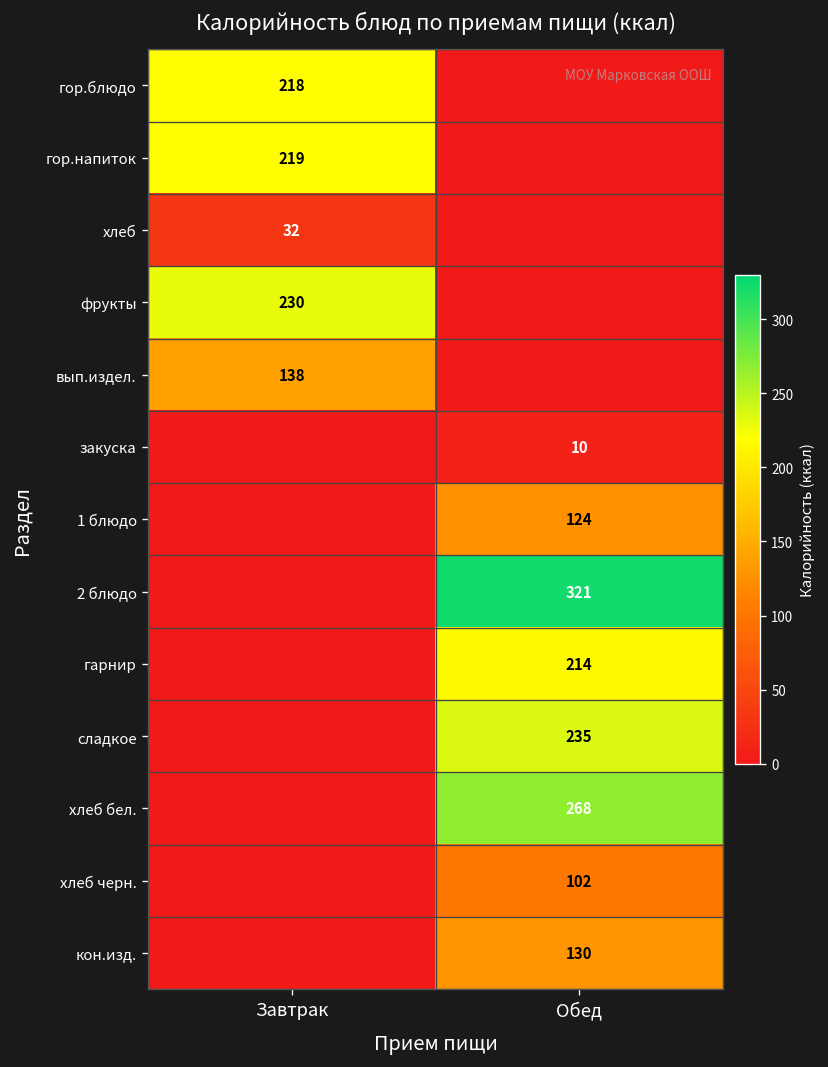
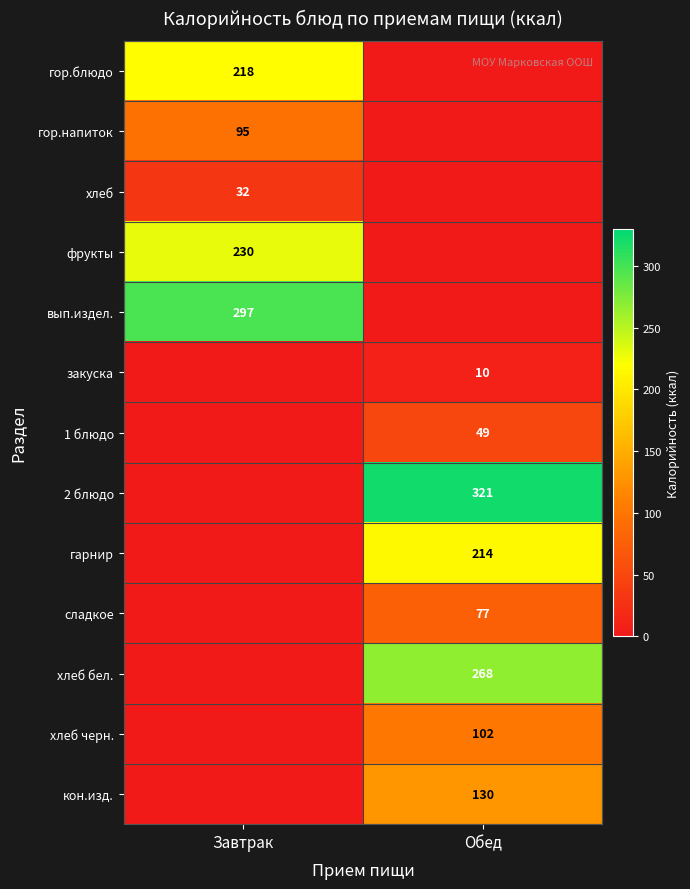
  {
    "гор.блюдо": {
      "Завтрак": 218
    },
    "гор.напиток": {
-     "Завтрак": 219
+     "Завтрак": 95
    },
    "хлеб": {
      "Завтрак": 32
    },
    "фрукты": {
      "Завтрак": 230
    },
    "вып.издел.": {
-     "Завтрак": 138
+     "Завтрак": 297
    },
    "закуска": {
      "Обед": 10
    },
    "1 блюдо": {
-     "Обед": 124
+     "Обед": 49
    },
    "2 блюдо": {
      "Обед": 321
    },
    "гарнир": {
      "Обед": 214
    },
    "сладкое": {
-     "Обед": 235
+     "Обед": 77
    },
    "хлеб бел.": {
      "Обед": 268
    },
    "хлеб черн.": {
      "Обед": 102
    },
    "кон.изд.": {
      "Обед": 130
    }
  }
